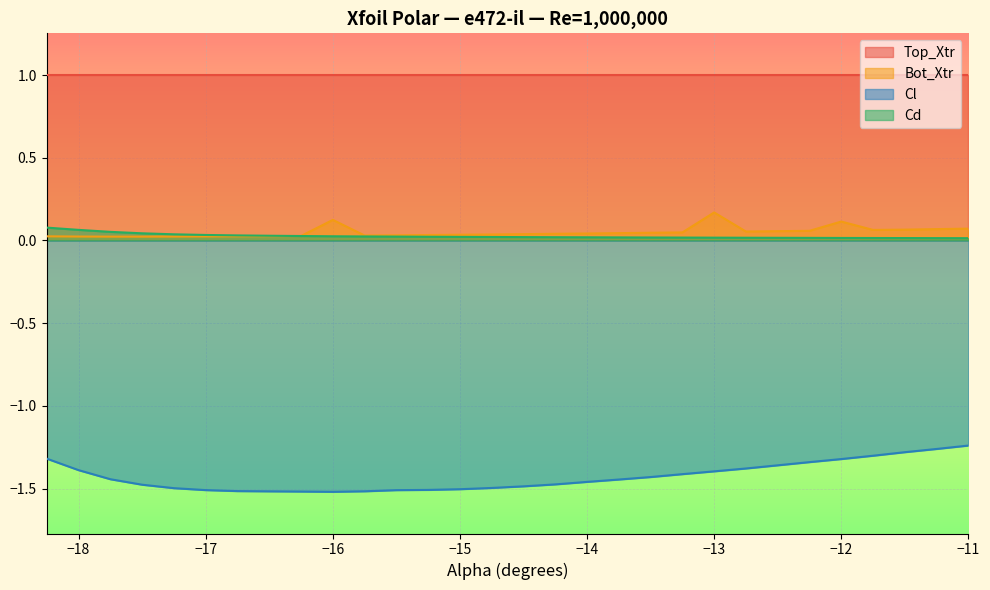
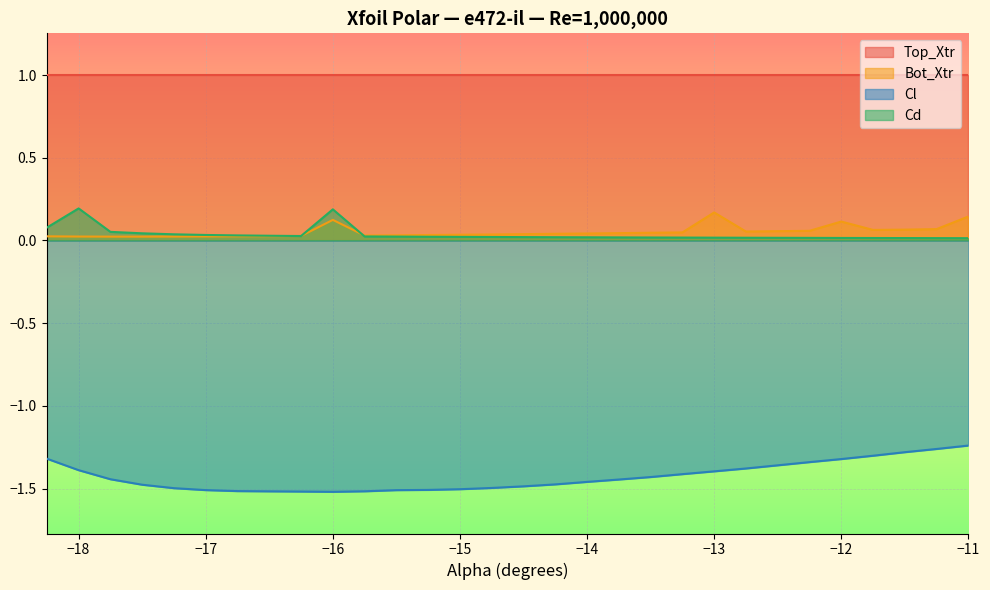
  {
    "Top_Xtr": {
      "−18": 1.00,
      "−17": 1.00,
      "−16": 1.00,
      "−15": 1.00,
      "−14": 1.00,
      "−13": 1.00,
      "−12": 1.00,
      "−11": 1.00
    },
    "Bot_Xtr": {
      "−18": 0.02,
      "−16": 0.12,
      "−14": 0.04,
      "−13": 0.17,
      "−12": 0.11,
-     "−11": 0.07
+     "−11": 0.15
    },
    "Cd": {
-     "−18": 0.06,
-     "−16": 0.03,
+     "−18": 0.19,
+     "−16": 0.19,
      "−14": 0.02,
      "−13": 0.02,
      "−12": 0.02
    }
  }
